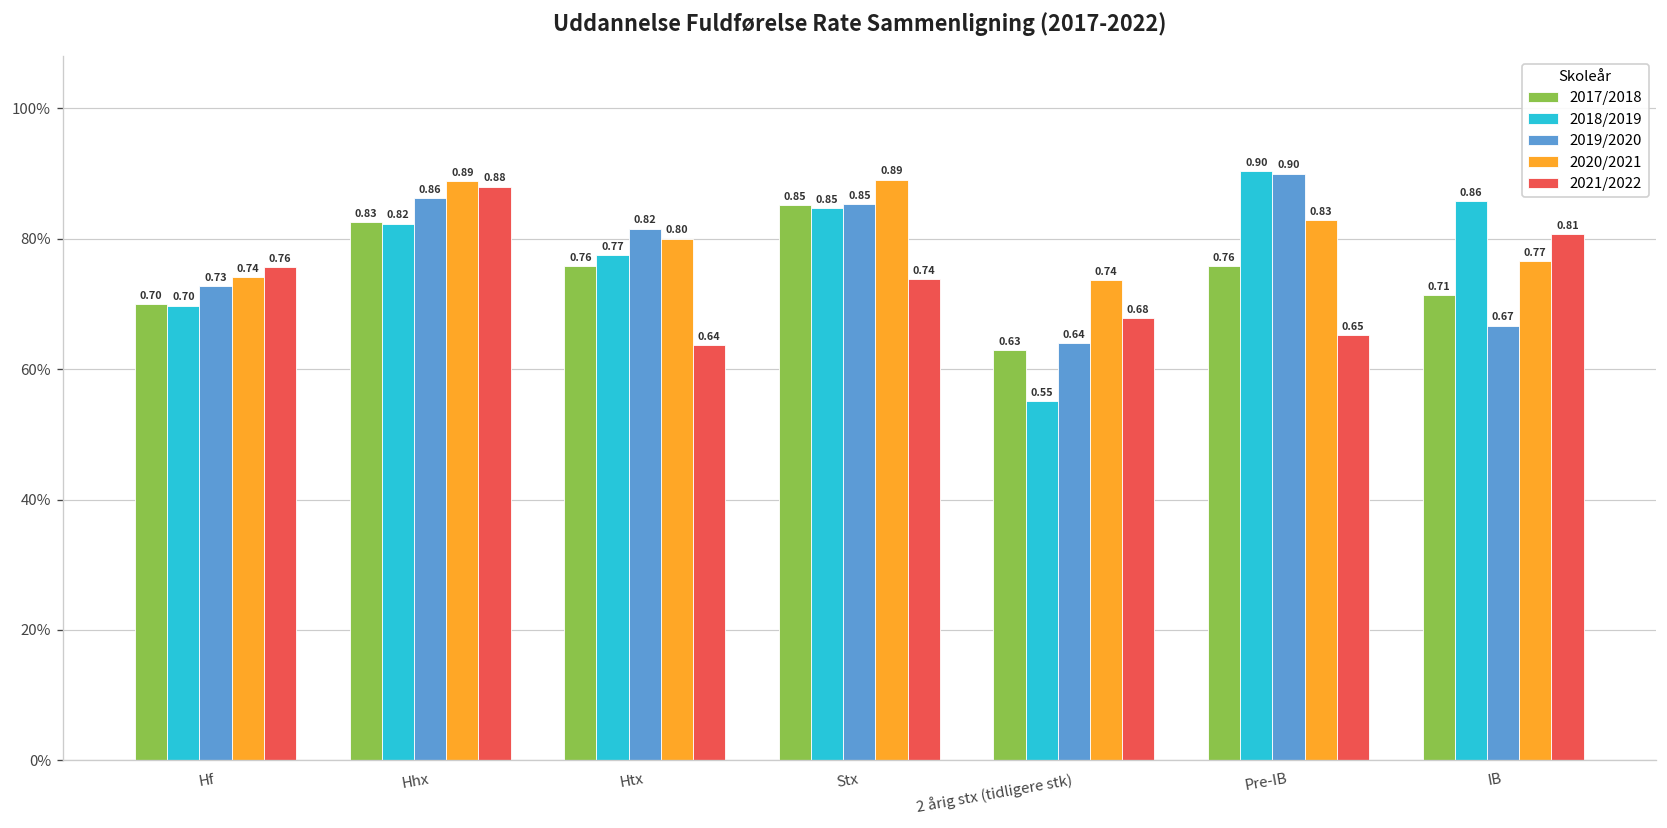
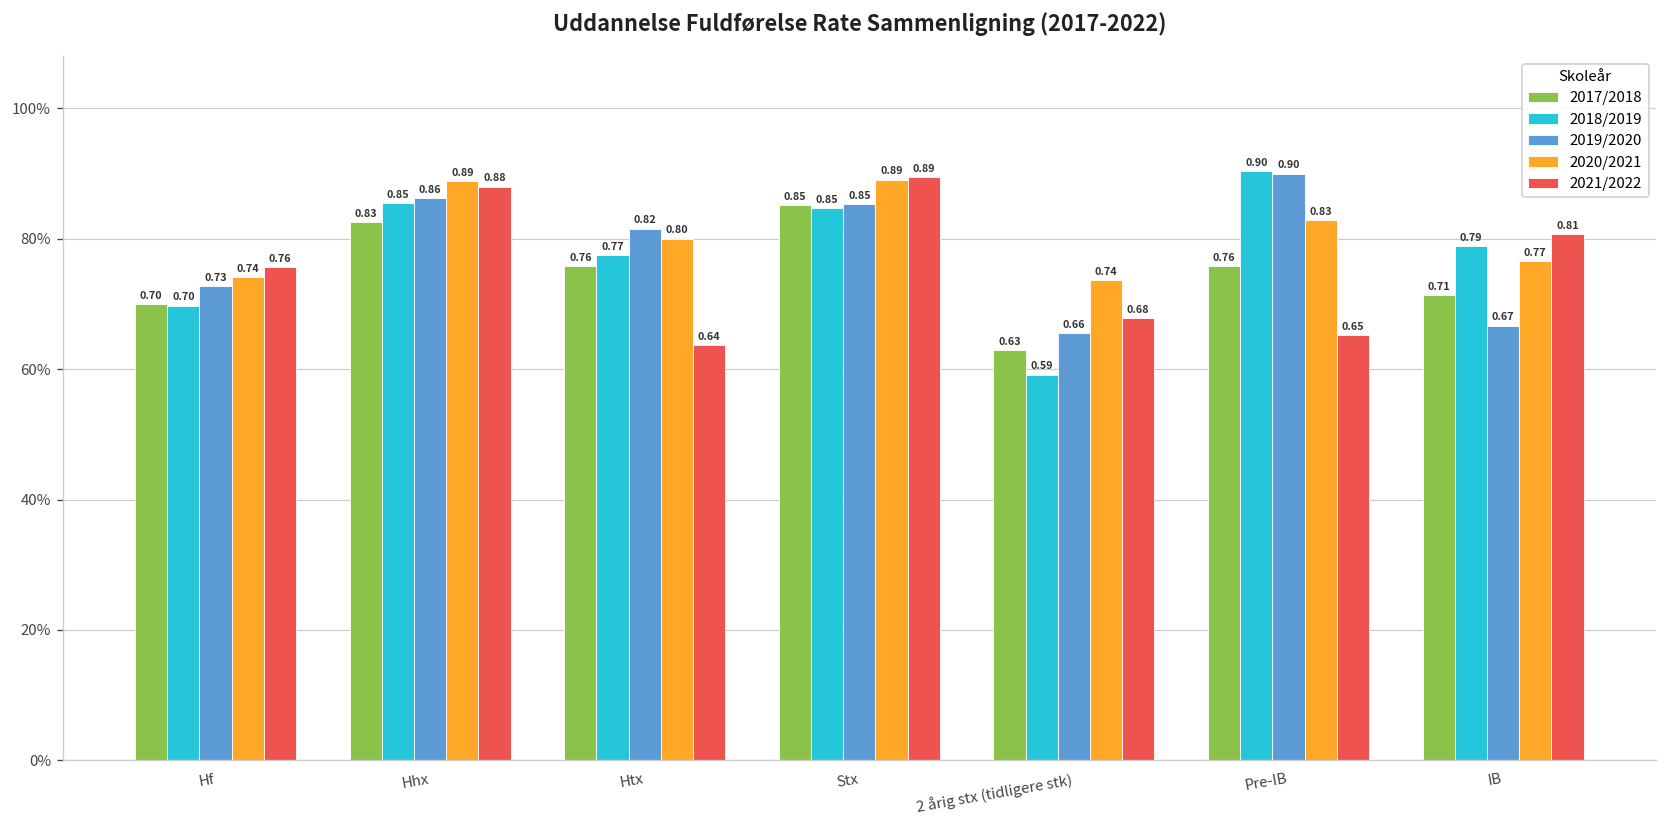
  {
    "2017/2018": {
      "Hf": 0.70,
      "Hhx": 0.83,
      "Htx": 0.76,
      "Stx": 0.85,
      "2 årig stx (tidligere stk)": 0.63,
      "Pre-IB": 0.76,
      "IB": 0.71
    },
    "2018/2019": {
      "Hf": 0.70,
-     "Hhx": 0.82,
+     "Hhx": 0.85,
      "Htx": 0.77,
      "Stx": 0.85,
-     "2 årig stx (tidligere stk)": 0.55,
+     "2 årig stx (tidligere stk)": 0.59,
      "Pre-IB": 0.90,
-     "IB": 0.86
+     "IB": 0.79
    },
    "2019/2020": {
      "Hf": 0.73,
      "Hhx": 0.86,
      "Htx": 0.82,
      "Stx": 0.85,
-     "2 årig stx (tidligere stk)": 0.64,
+     "2 årig stx (tidligere stk)": 0.66,
      "Pre-IB": 0.90,
      "IB": 0.67
    },
    "2020/2021": {
      "Hf": 0.74,
      "Hhx": 0.89,
      "Htx": 0.80,
      "Stx": 0.89,
      "2 årig stx (tidligere stk)": 0.74,
      "Pre-IB": 0.83,
      "IB": 0.77
    },
    "2021/2022": {
      "Hf": 0.76,
      "Hhx": 0.88,
      "Htx": 0.64,
-     "Stx": 0.74,
+     "Stx": 0.89,
      "2 årig stx (tidligere stk)": 0.68,
      "Pre-IB": 0.65,
      "IB": 0.81
    }
  }
